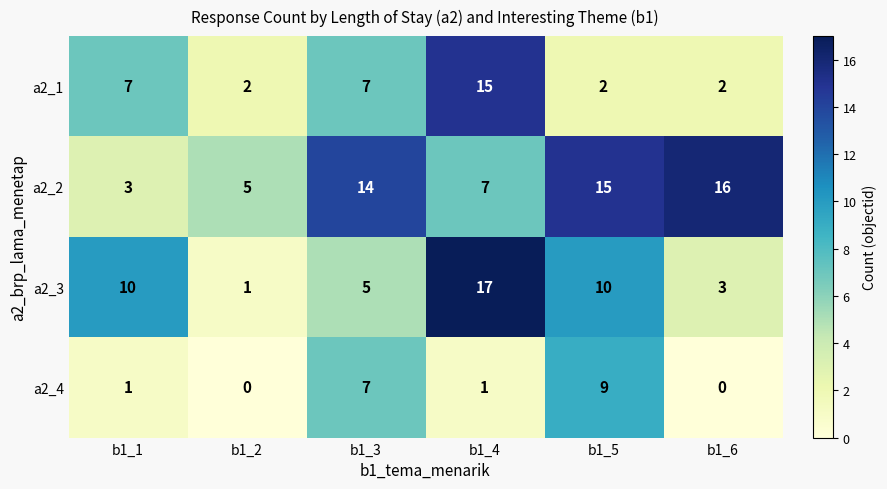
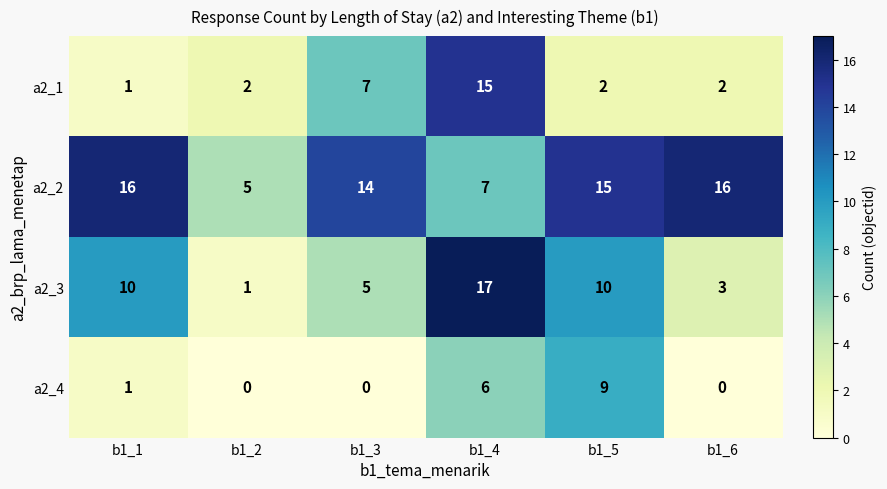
  {
    "a2_1": {
-     "b1_1": 7,
+     "b1_1": 1,
      "b1_2": 2,
      "b1_3": 7,
      "b1_4": 15,
      "b1_5": 2,
      "b1_6": 2
    },
    "a2_2": {
-     "b1_1": 3,
+     "b1_1": 16,
      "b1_2": 5,
      "b1_3": 14,
      "b1_4": 7,
      "b1_5": 15,
      "b1_6": 16
    },
    "a2_3": {
      "b1_1": 10,
      "b1_2": 1,
      "b1_3": 5,
      "b1_4": 17,
      "b1_5": 10,
      "b1_6": 3
    },
    "a2_4": {
      "b1_1": 1,
      "b1_2": 0,
-     "b1_3": 7,
-     "b1_4": 1,
+     "b1_3": 0,
+     "b1_4": 6,
      "b1_5": 9,
      "b1_6": 0
    }
  }
